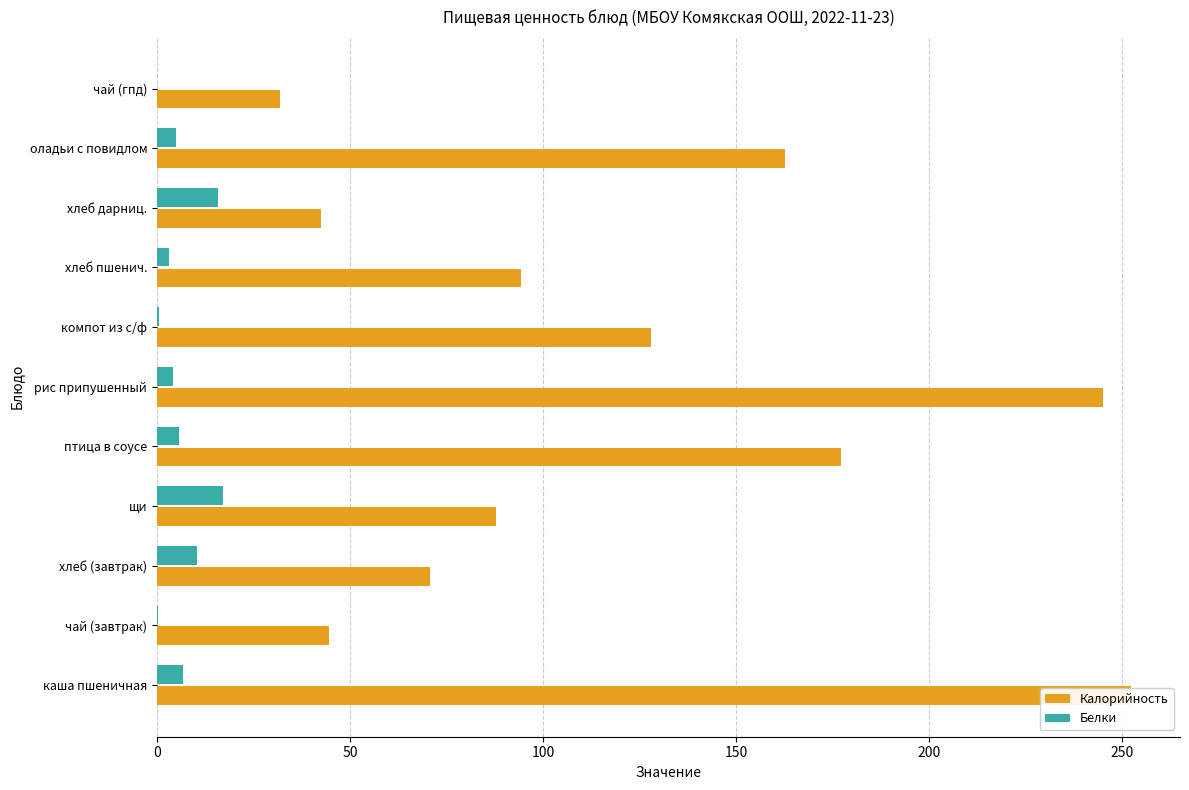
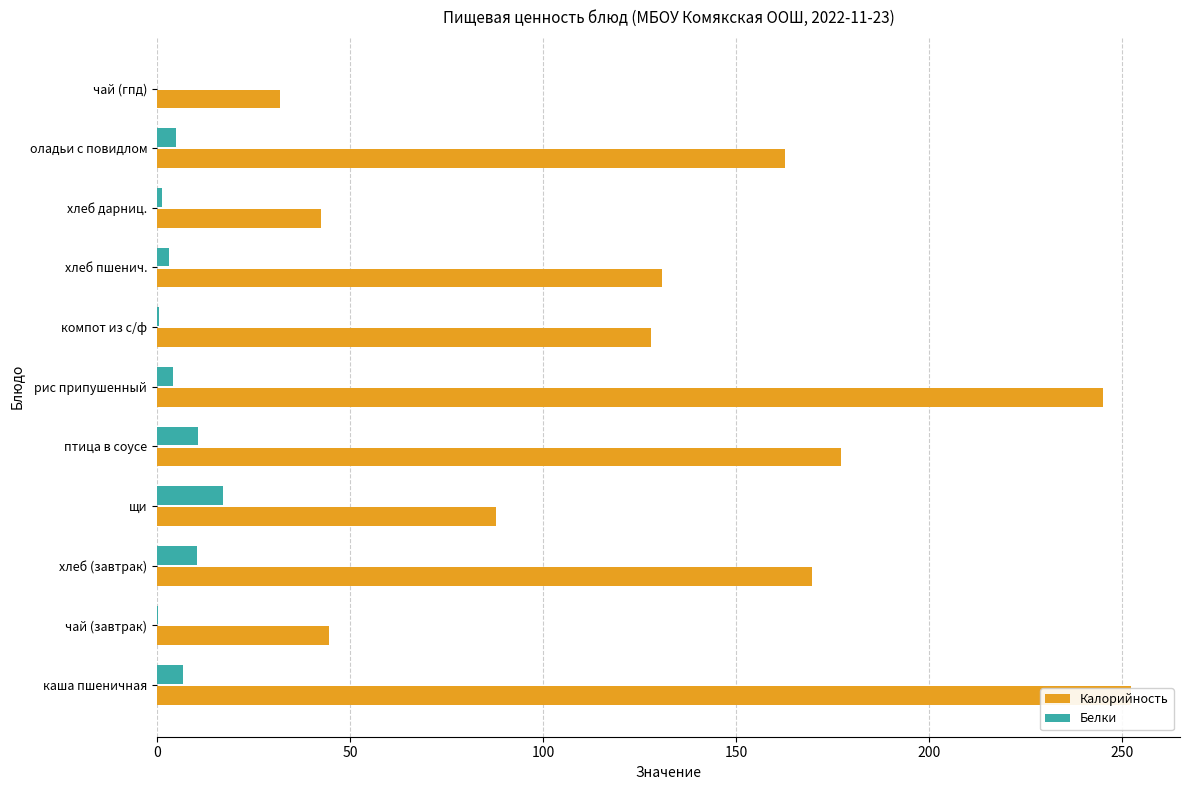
  {
    "Калорийность": {
      "чай (гпд)": 32,
      "оладьи с повидлом": 163,
      "хлеб дарниц.": 42,
-     "хлеб пшенич.": 94,
+     "хлеб пшенич.": 131,
      "компот из с/ф": 128,
      "рис припушенный": 245,
      "птица в соусе": 177,
      "щи": 88,
-     "хлеб (завтрак)": 71,
+     "хлеб (завтрак)": 170,
      "чай (завтрак)": 45
    },
    "Белки": {
      "чай (гпд)": 0,
      "оладьи с повидлом": 5,
-     "хлеб дарниц.": 16,
+     "хлеб дарниц.": 1,
      "хлеб пшенич.": 3,
      "рис припушенный": 4,
-     "птица в соусе": 6,
+     "птица в соусе": 11,
      "щи": 17,
      "хлеб (завтрак)": 10,
      "каша пшеничная": 7
    }
  }
